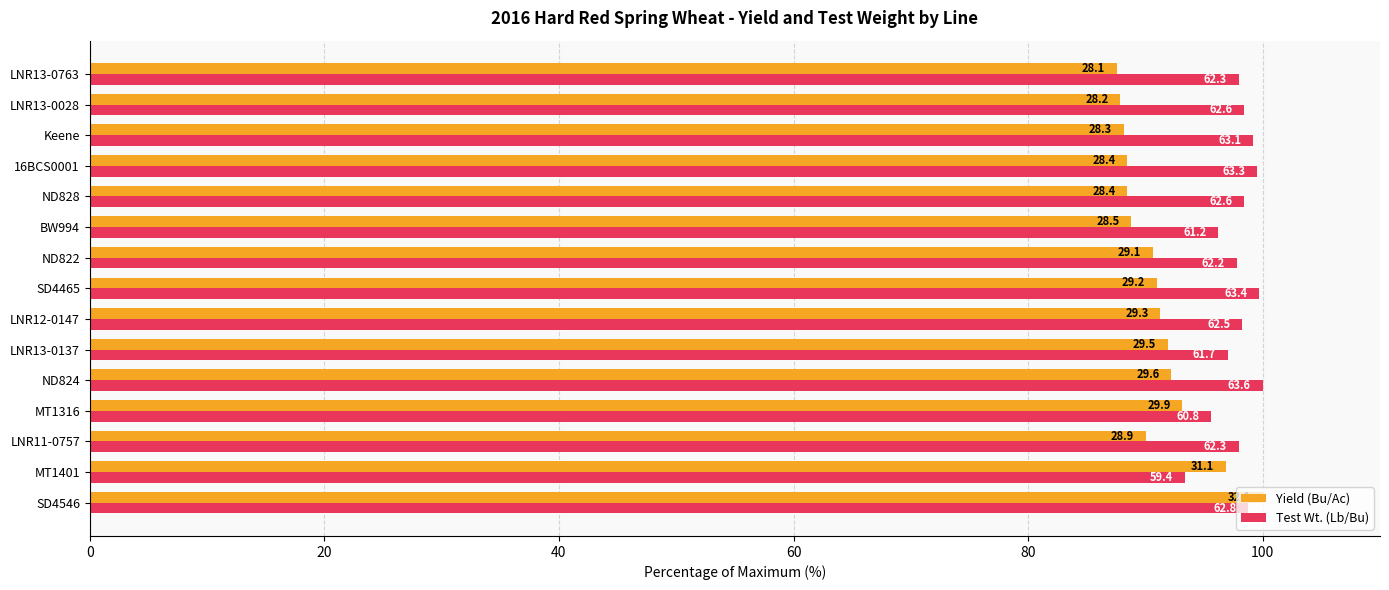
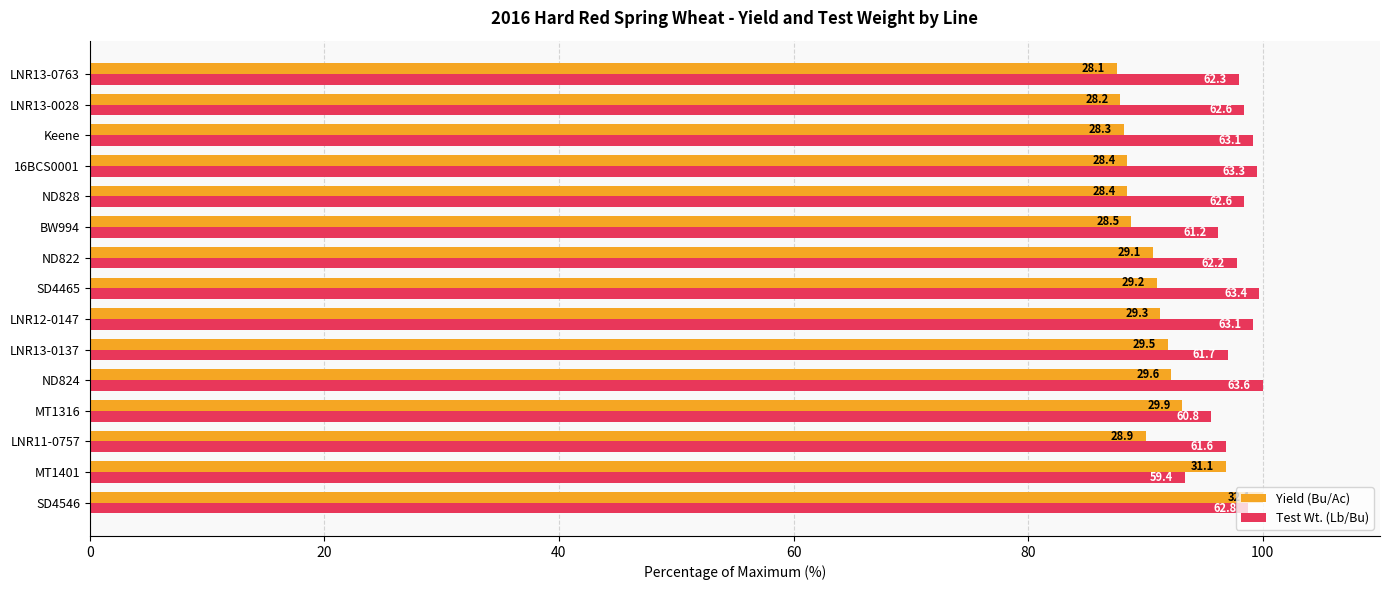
  {
    "Test Wt. (Lb/Bu)": {
-     "LNR12-0147": 62.5,
-     "LNR11-0757": 62.3
+     "LNR12-0147": 63.1,
+     "LNR11-0757": 61.6
    }
  }
